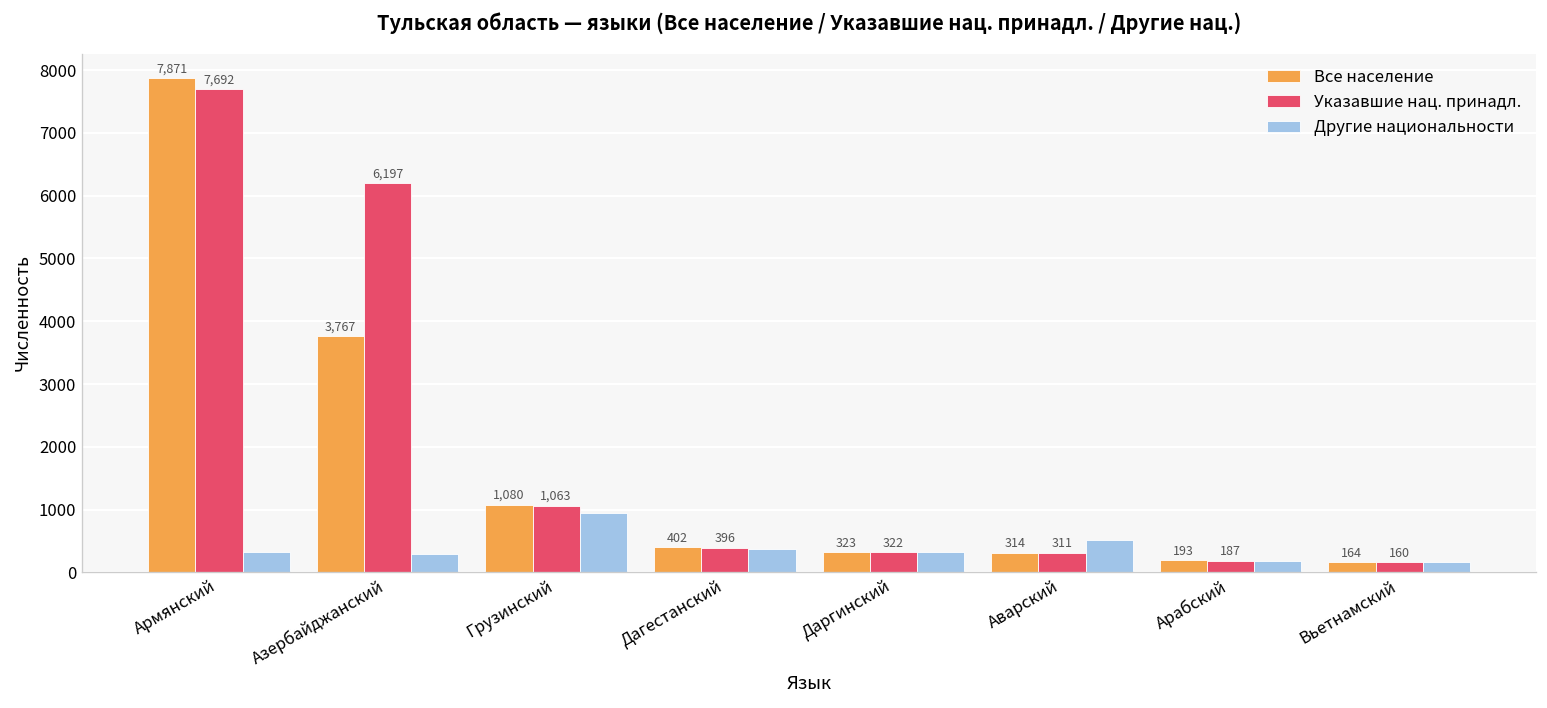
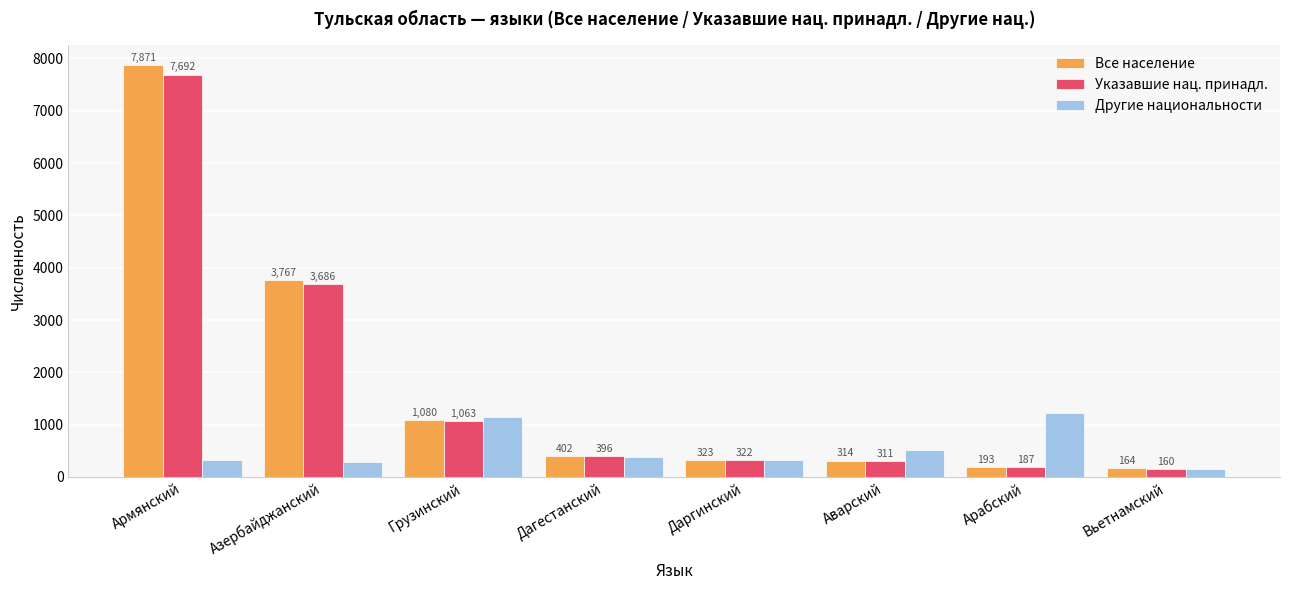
  {
    "Все население": {
      "Армянский": "7,871",
      "Азербайджанский": "3,767",
      "Грузинский": "1,080",
      "Дагестанский": "402",
      "Даргинский": "323",
      "Аварский": "314",
      "Арабский": "193",
      "Вьетнамский": "164"
    },
    "Указавшие нац. принадл.": {
      "Армянский": "7,692",
-     "Азербайджанский": "6,197",
+     "Азербайджанский": "3,686",
      "Грузинский": "1,063",
      "Дагестанский": "396",
      "Даргинский": "322",
      "Аварский": "311",
      "Арабский": "187",
      "Вьетнамский": "160"
    },
    "Другие национальности": {
      "Армянский": "300",
      "Азербайджанский": "300",
-     "Грузинский": "900",
+     "Грузинский": "1200",
      "Дагестанский": "400",
      "Даргинский": "300",
      "Аварский": "500",
-     "Арабский": "200"
+     "Арабский": "1200"
    }
  }
